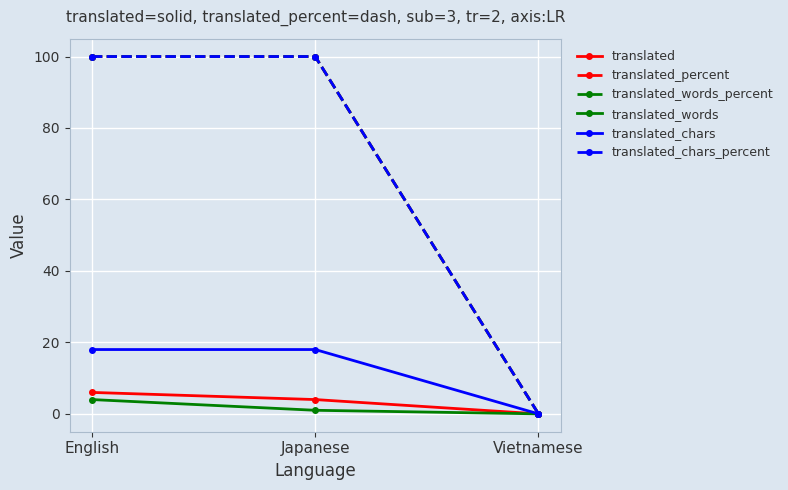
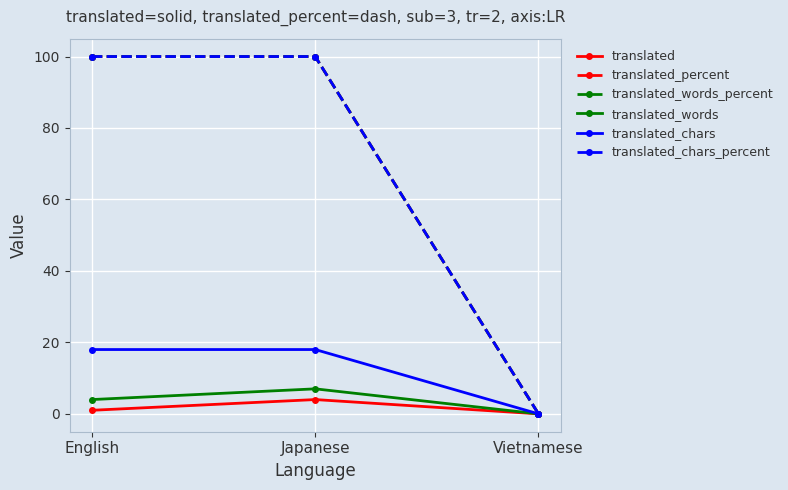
  {
    "translated": {
-     "English": 6,
+     "English": 1,
      "Japanese": 4
    },
    "translated_words": {
      "English": 4,
-     "Japanese": 1
+     "Japanese": 7
    }
  }
